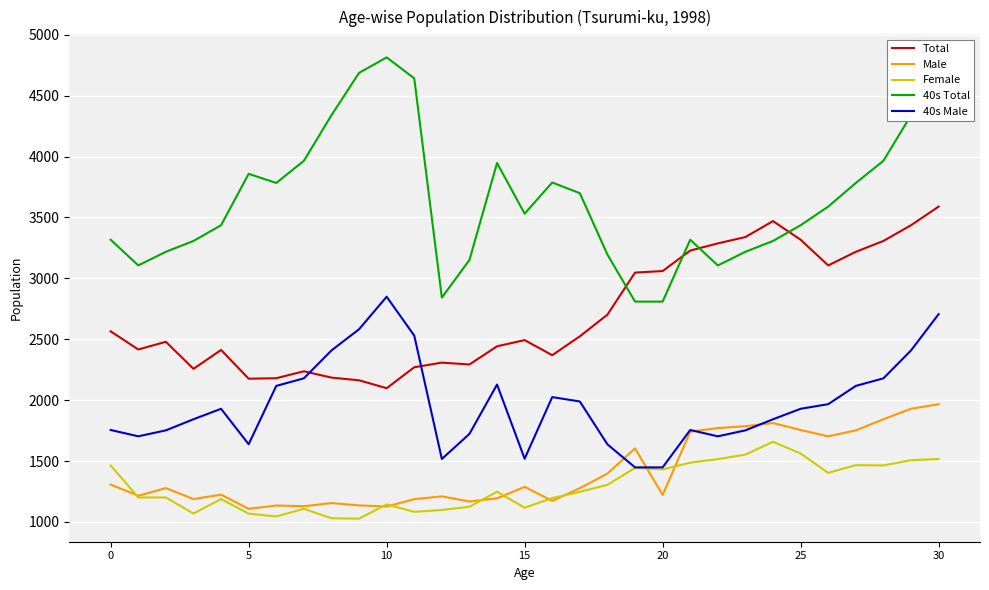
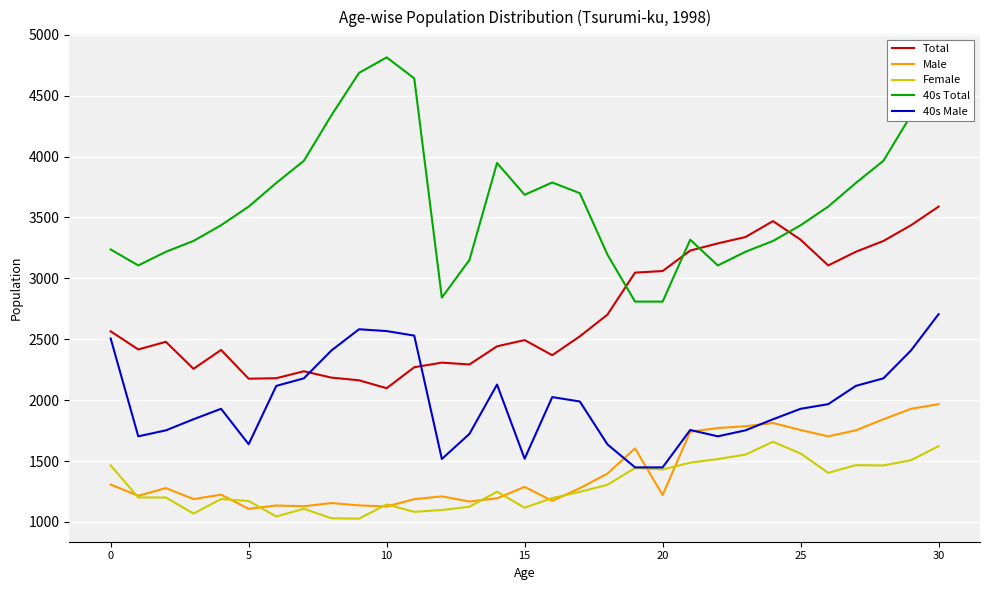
  {
    "Total": {
      "0": 2570,
      "5": 2180,
      "10": 2100,
      "15": 2490,
      "20": 3060,
      "25": 3320,
      "30": 3590
    },
    "Male": {
      "0": 1310,
      "5": 1110,
      "15": 1290,
      "20": 1220,
      "25": 1760,
      "30": 1970
    },
    "Female": {
      "0": 1460,
-     "5": 1070,
+     "5": 1170,
      "15": 1120,
      "25": 1560,
-     "30": 1520
+     "30": 1620
    },
    "40s Total": {
-     "0": 3320,
-     "5": 3860,
+     "0": 3240,
+     "5": 3590,
      "10": 4810,
-     "15": 3530,
+     "15": 3690,
      "20": 2810,
      "25": 3440
    },
    "40s Male": {
-     "0": 1760,
+     "0": 2510,
      "5": 1640,
-     "10": 2850,
+     "10": 2570,
      "15": 1520,
      "25": 1930,
      "30": 2710
    }
  }
